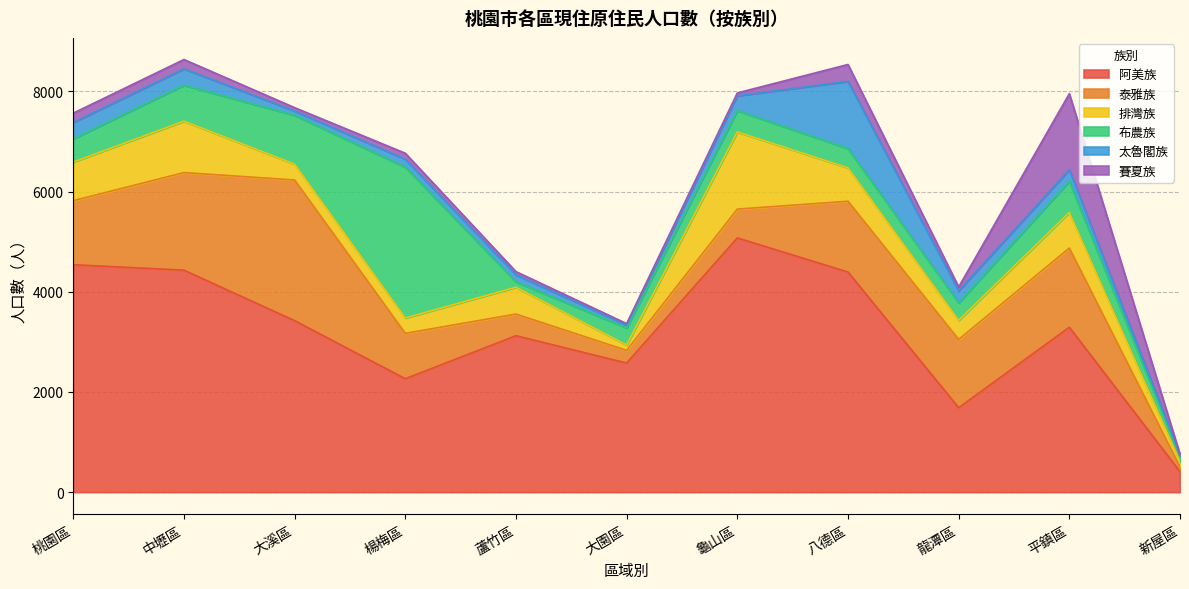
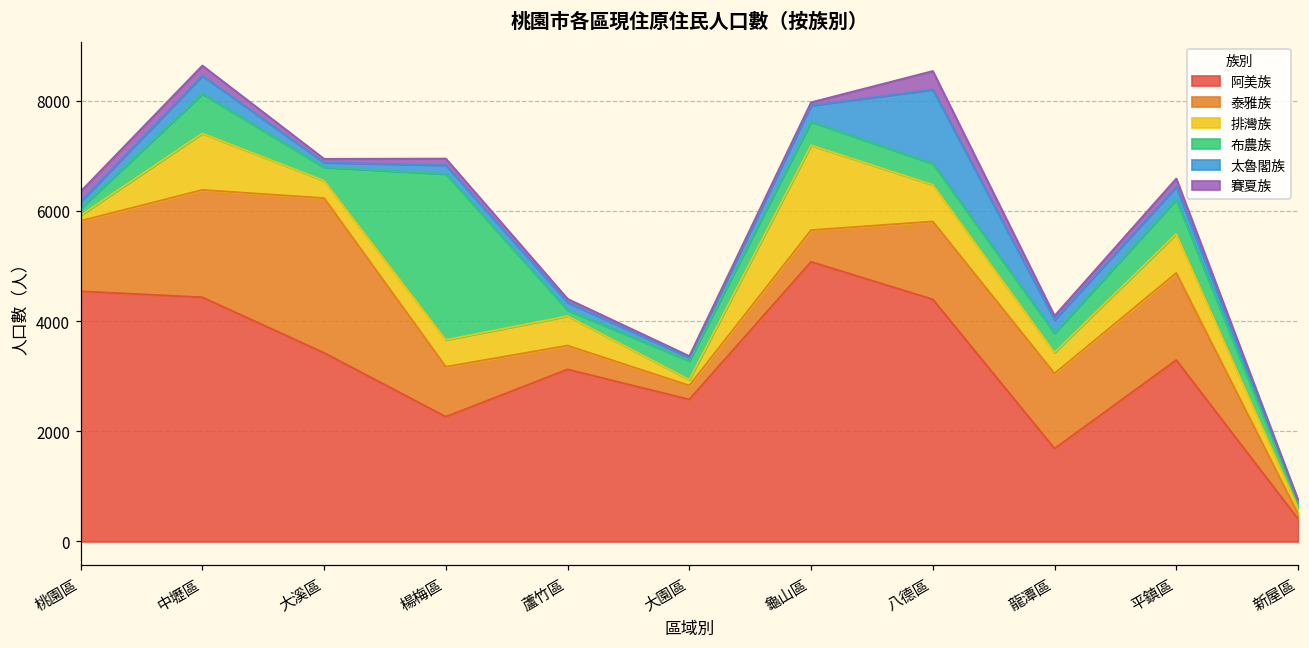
  {
    "排灣族": {
-     "桃園區": 800,
+     "桃園區": 100,
      "中壢區": 1000,
      "大溪區": 300,
-     "楊梅區": 300,
+     "楊梅區": 500,
      "蘆竹區": 500,
      "大園區": 100,
      "龜山區": 1500,
      "八德區": 700,
      "龍潭區": 400,
      "平鎮區": 700,
      "新屋區": 100
    },
    "布農族": {
-     "桃園區": 500,
+     "桃園區": 100,
      "中壢區": 700,
-     "大溪區": 1000,
+     "大溪區": 200,
      "楊梅區": 3000,
      "蘆竹區": 100,
      "大園區": 300,
      "龜山區": 400,
      "八德區": 400,
      "龍潭區": 400,
      "平鎮區": 600
    },
    "太魯閣族": {
-     "桃園區": 300,
+     "桃園區": 100,
      "中壢區": 300,
      "大溪區": 100,
      "楊梅區": 200,
      "蘆竹區": 100,
      "龜山區": 300,
      "八德區": 1300,
      "龍潭區": 200,
      "平鎮區": 200
    },
    "賽夏族": {
      "桃園區": 200,
      "中壢區": 200,
      "大溪區": 100,
      "楊梅區": 100,
      "蘆竹區": 100,
      "龜山區": 100,
      "八德區": 300,
      "龍潭區": 100,
-     "平鎮區": 1500
+     "平鎮區": 200
    }
  }
